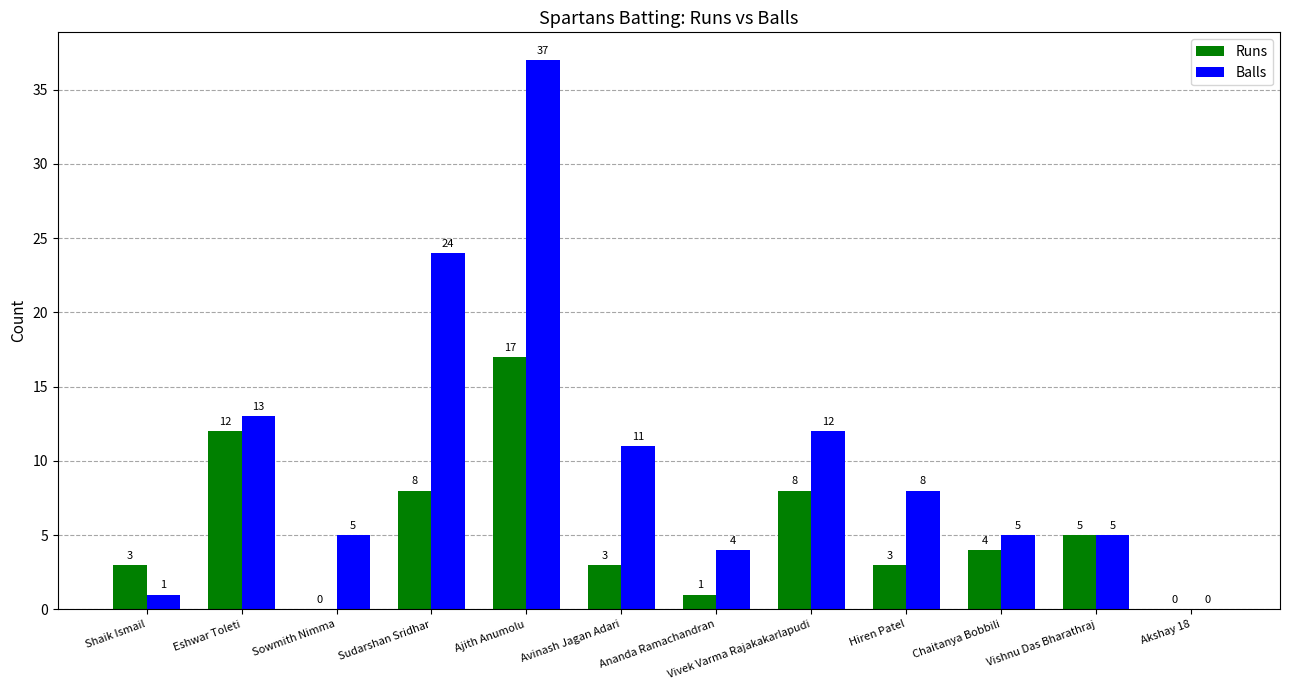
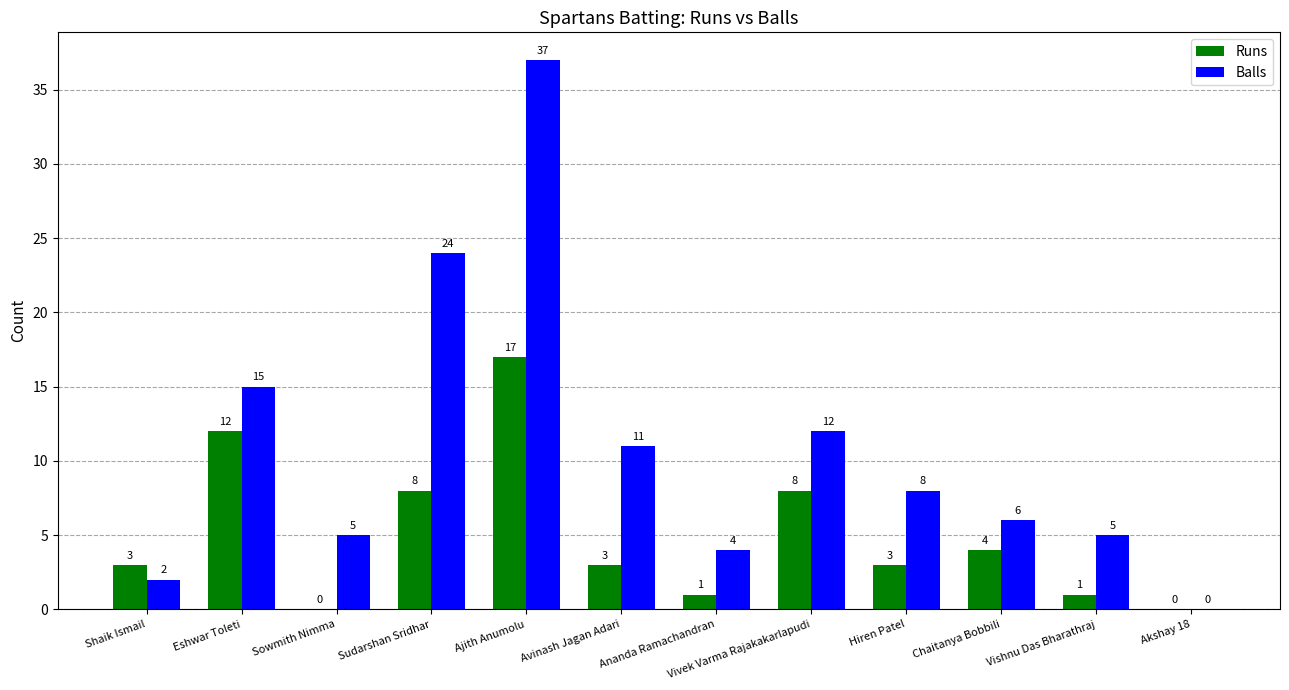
  {
    "Runs": {
      "Shaik Ismail": 3,
      "Eshwar Toleti": 12,
      "Sowmith Nimma": 0,
      "Sudarshan Sridhar": 8,
      "Ajith Anumolu": 17,
      "Avinash Jagan Adari": 3,
      "Ananda Ramachandran": 1,
      "Vivek Varma Rajakakarlapudi": 8,
      "Hiren Patel": 3,
      "Chaitanya Bobbili": 4,
-     "Vishnu Das Bharathraj": 5,
+     "Vishnu Das Bharathraj": 1,
      "Akshay 18": 0
    },
    "Balls": {
-     "Shaik Ismail": 1,
-     "Eshwar Toleti": 13,
+     "Shaik Ismail": 2,
+     "Eshwar Toleti": 15,
      "Sowmith Nimma": 5,
      "Sudarshan Sridhar": 24,
      "Ajith Anumolu": 37,
      "Avinash Jagan Adari": 11,
      "Ananda Ramachandran": 4,
      "Vivek Varma Rajakakarlapudi": 12,
      "Hiren Patel": 8,
-     "Chaitanya Bobbili": 5,
+     "Chaitanya Bobbili": 6,
      "Vishnu Das Bharathraj": 5,
      "Akshay 18": 0
    }
  }
